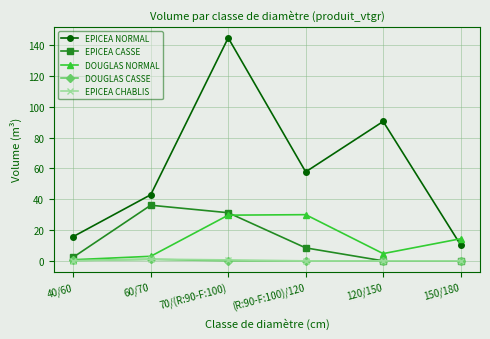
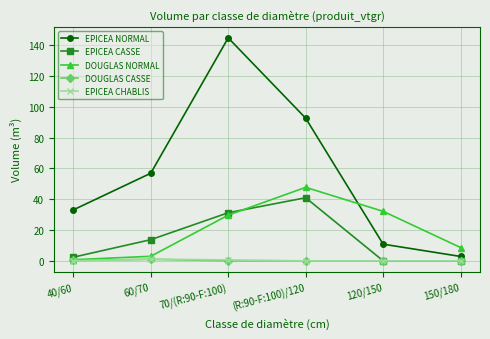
  {
    "EPICEA NORMAL": {
-     "40/60": 16,
-     "60/70": 43,
+     "40/60": 33,
+     "60/70": 57,
      "70/(R:90-F:100)": 145,
-     "(R:90-F:100)/120": 58,
-     "120/150": 90,
-     "150/180": 10
+     "(R:90-F:100)/120": 93,
+     "120/150": 11,
+     "150/180": 3
    },
    "EPICEA CASSE": {
-     "60/70": 36,
-     "(R:90-F:100)/120": 8
+     "60/70": 14,
+     "(R:90-F:100)/120": 41
    },
    "DOUGLAS NORMAL": {
      "60/70": 3,
-     "(R:90-F:100)/120": 30,
-     "120/150": 5,
-     "150/180": 14
+     "(R:90-F:100)/120": 48,
+     "120/150": 32,
+     "150/180": 9
    }
  }
